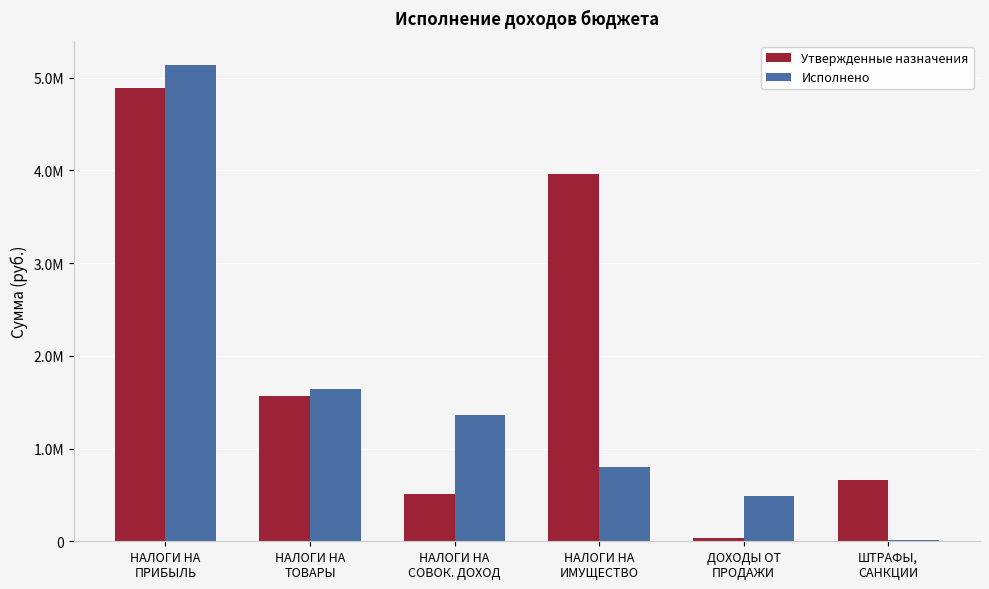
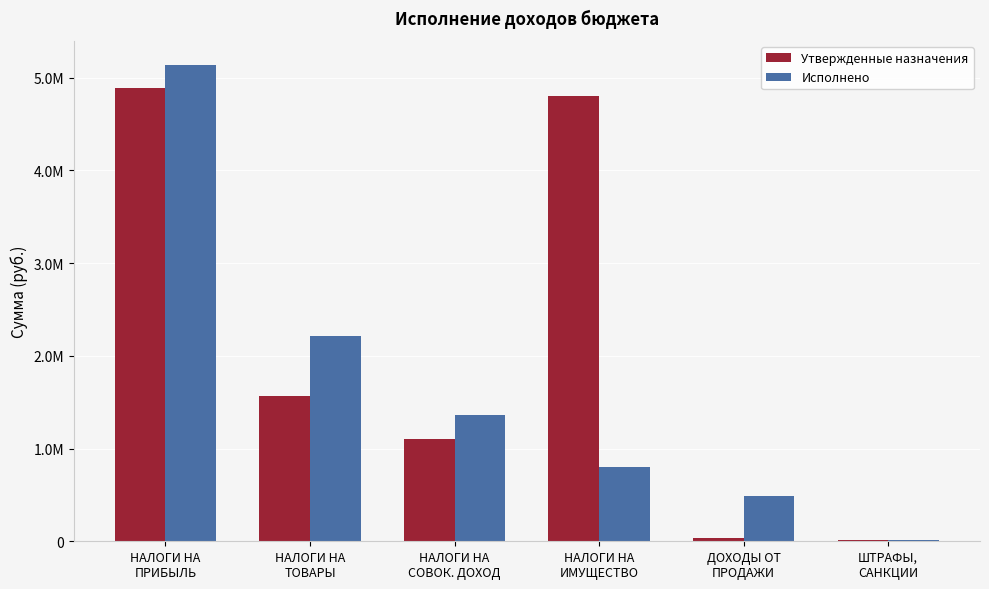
  {
    "Утвержденные назначения": {
      "НАЛОГИ НА ПРИБЫЛЬ": "4.9М",
      "НАЛОГИ НА ТОВАРЫ": "1.6М",
-     "НАЛОГИ НА СОВОК. ДОХОД": "0.5М",
-     "НАЛОГИ НА ИМУЩЕСТВО": "4.0М",
+     "НАЛОГИ НА СОВОК. ДОХОД": "1.1М",
+     "НАЛОГИ НА ИМУЩЕСТВО": "4.8М",
      "ДОХОДЫ ОТ ПРОДАЖИ": "0.0М",
-     "ШТРАФЫ, САНКЦИИ": "0.7М"
+     "ШТРАФЫ, САНКЦИИ": "0.0М"
    },
    "Исполнено": {
      "НАЛОГИ НА ПРИБЫЛЬ": "5.1М",
-     "НАЛОГИ НА ТОВАРЫ": "1.6М",
+     "НАЛОГИ НА ТОВАРЫ": "2.2М",
      "НАЛОГИ НА СОВОК. ДОХОД": "1.4М",
      "НАЛОГИ НА ИМУЩЕСТВО": "0.8М",
      "ДОХОДЫ ОТ ПРОДАЖИ": "0.5М"
    }
  }
